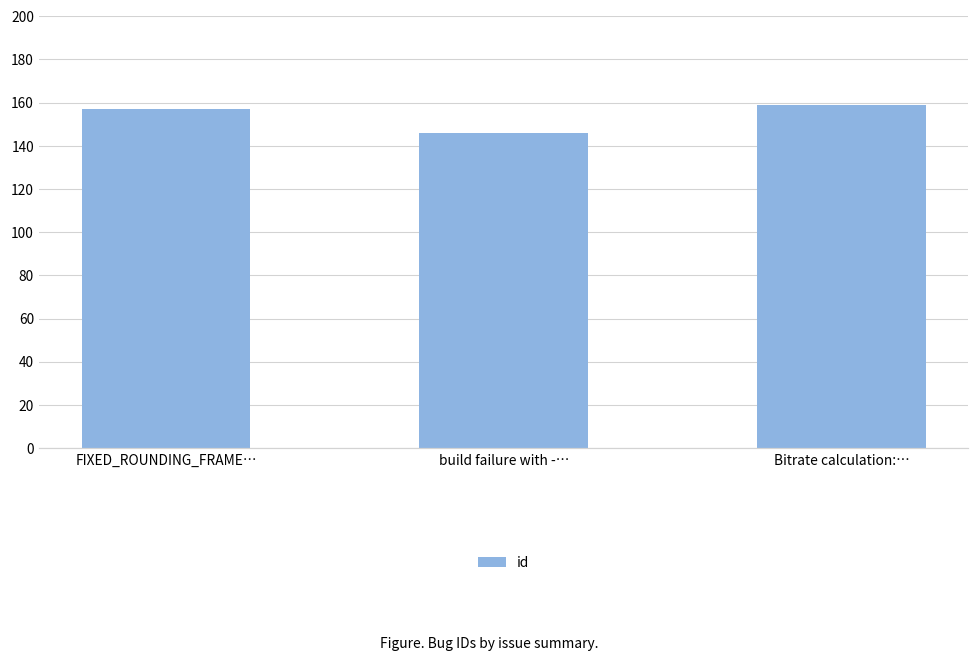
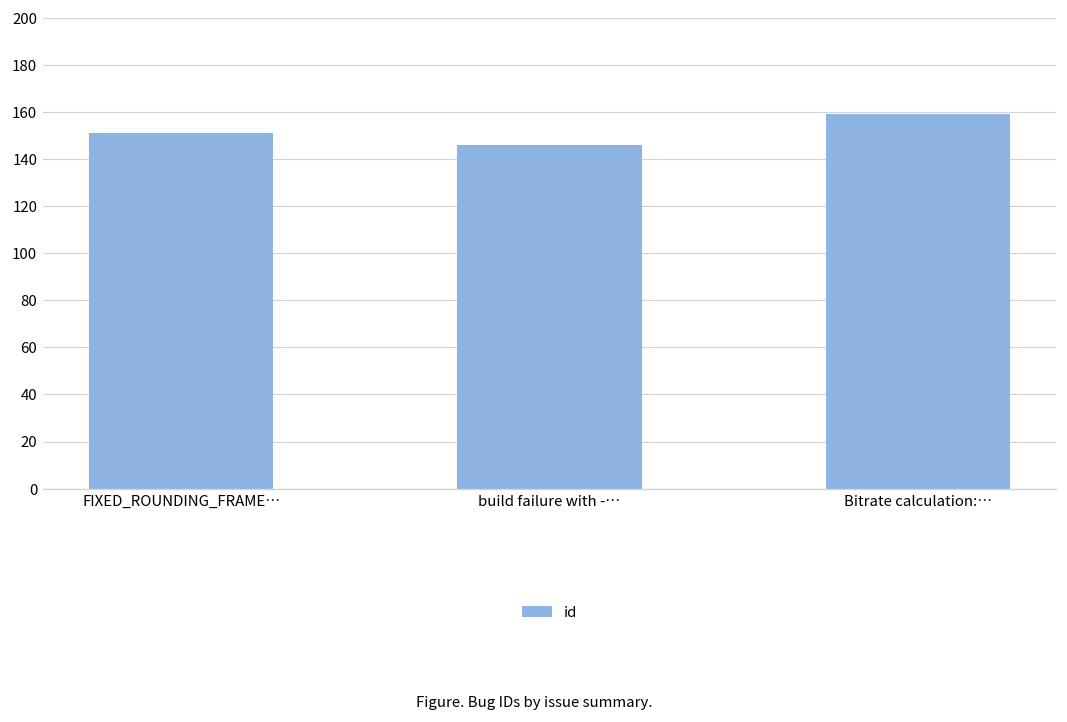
  {
-   "FIXED_ROUNDING_FRAME…": 157,
+   "FIXED_ROUNDING_FRAME…": 151,
    "build failure with -…": 146,
    "Bitrate calculation:…": 159
  }
